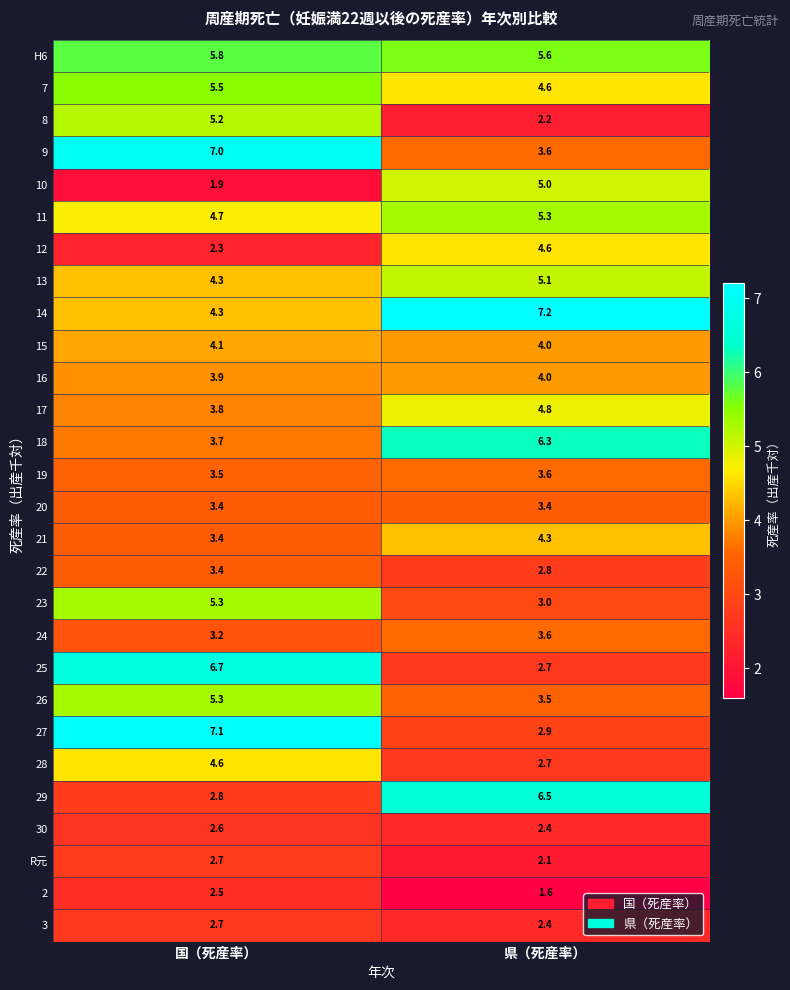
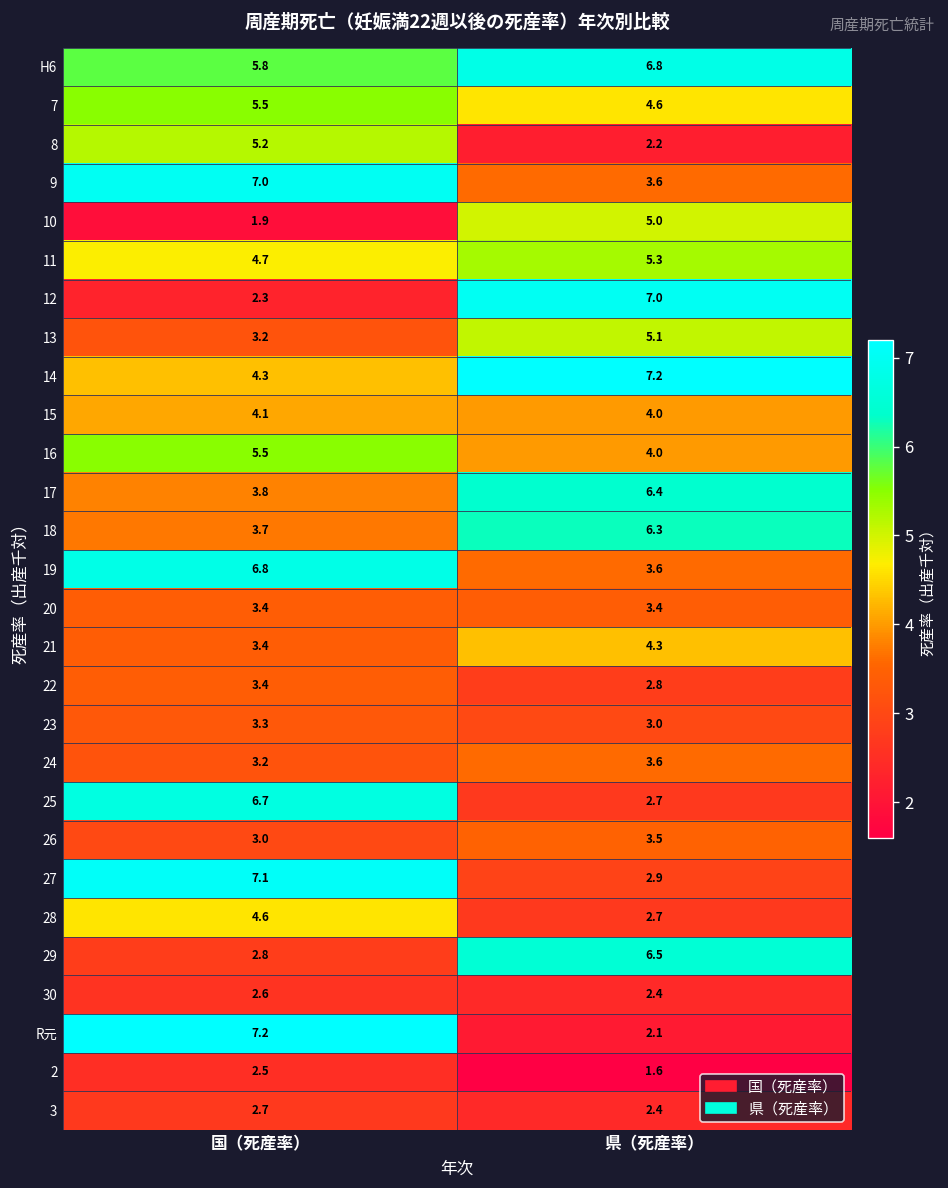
  {
    "H6": {
      "国（死産率）": 5.8,
-     "県（死産率）": 5.6
+     "県（死産率）": 6.8
    },
    "7": {
      "国（死産率）": 5.5,
      "県（死産率）": 4.6
    },
    "8": {
      "国（死産率）": 5.2,
      "県（死産率）": 2.2
    },
    "9": {
      "国（死産率）": 7.0,
      "県（死産率）": 3.6
    },
    "10": {
      "国（死産率）": 1.9,
      "県（死産率）": 5.0
    },
    "11": {
      "国（死産率）": 4.7,
      "県（死産率）": 5.3
    },
    "12": {
      "国（死産率）": 2.3,
-     "県（死産率）": 4.6
+     "県（死産率）": 7.0
    },
    "13": {
-     "国（死産率）": 4.3,
+     "国（死産率）": 3.2,
      "県（死産率）": 5.1
    },
    "14": {
      "国（死産率）": 4.3,
      "県（死産率）": 7.2
    },
    "15": {
      "国（死産率）": 4.1,
      "県（死産率）": 4.0
    },
    "16": {
-     "国（死産率）": 3.9,
+     "国（死産率）": 5.5,
      "県（死産率）": 4.0
    },
    "17": {
      "国（死産率）": 3.8,
-     "県（死産率）": 4.8
+     "県（死産率）": 6.4
    },
    "18": {
      "国（死産率）": 3.7,
      "県（死産率）": 6.3
    },
    "19": {
-     "国（死産率）": 3.5,
+     "国（死産率）": 6.8,
      "県（死産率）": 3.6
    },
    "20": {
      "国（死産率）": 3.4,
      "県（死産率）": 3.4
    },
    "21": {
      "国（死産率）": 3.4,
      "県（死産率）": 4.3
    },
    "22": {
      "国（死産率）": 3.4,
      "県（死産率）": 2.8
    },
    "23": {
-     "国（死産率）": 5.3,
+     "国（死産率）": 3.3,
      "県（死産率）": 3.0
    },
    "24": {
      "国（死産率）": 3.2,
      "県（死産率）": 3.6
    },
    "25": {
      "国（死産率）": 6.7,
      "県（死産率）": 2.7
    },
    "26": {
-     "国（死産率）": 5.3,
+     "国（死産率）": 3.0,
      "県（死産率）": 3.5
    },
    "27": {
      "国（死産率）": 7.1,
      "県（死産率）": 2.9
    },
    "28": {
      "国（死産率）": 4.6,
      "県（死産率）": 2.7
    },
    "29": {
      "国（死産率）": 2.8,
      "県（死産率）": 6.5
    },
    "30": {
      "国（死産率）": 2.6,
      "県（死産率）": 2.4
    },
    "R元": {
-     "国（死産率）": 2.7,
+     "国（死産率）": 7.2,
      "県（死産率）": 2.1
    },
    "2": {
      "国（死産率）": 2.5,
      "県（死産率）": 1.6
    },
    "3": {
      "国（死産率）": 2.7,
      "県（死産率）": 2.4
    }
  }
